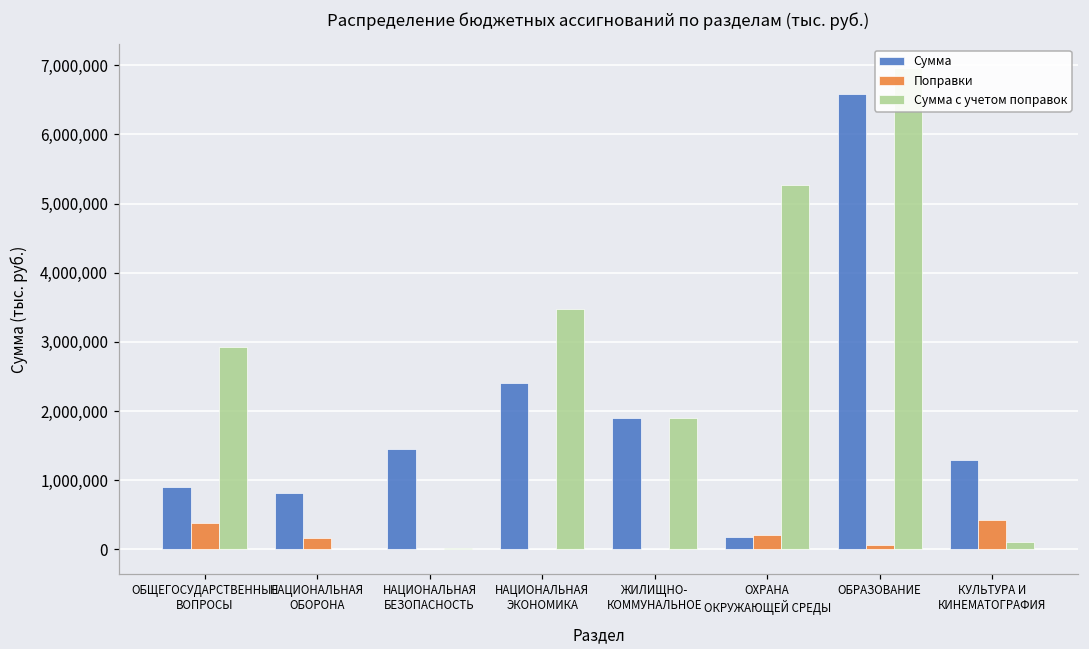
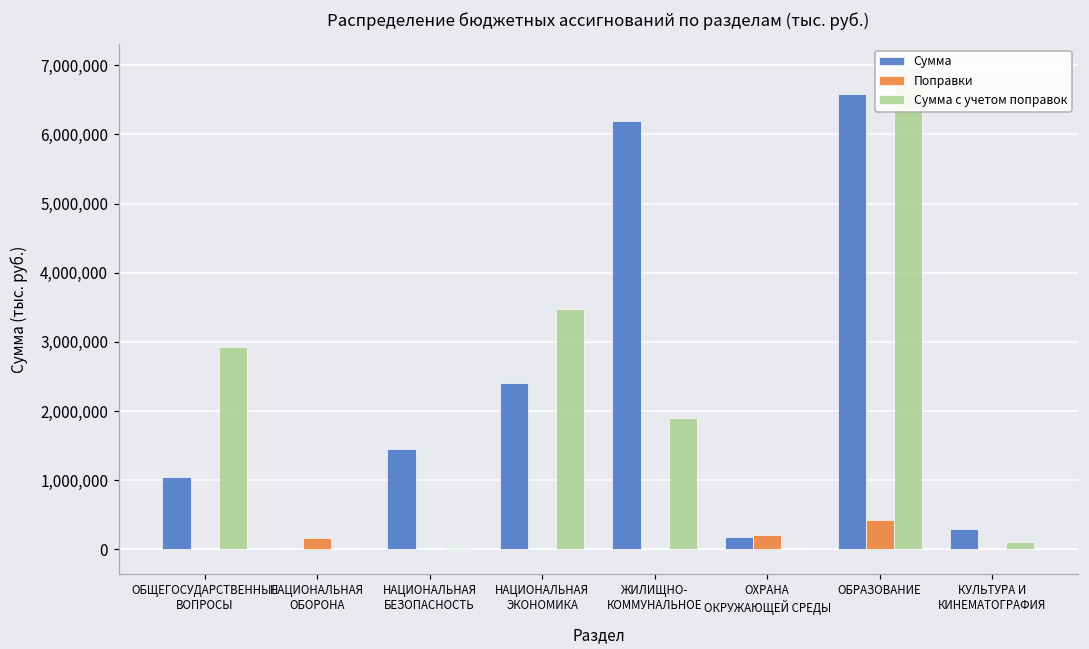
  {
    "Сумма": {
-     "ОБЩЕГОСУДАРСТВЕННЫЕ ВОПРОСЫ": "900,000",
-     "НАЦИОНАЛЬНАЯ ОБОРОНА": "800,000",
+     "ОБЩЕГОСУДАРСТВЕННЫЕ ВОПРОСЫ": "1,000,000",
+     "НАЦИОНАЛЬНАЯ ОБОРОНА": "0",
      "НАЦИОНАЛЬНАЯ БЕЗОПАСНОСТЬ": "1,500,000",
      "НАЦИОНАЛЬНАЯ ЭКОНОМИКА": "2,400,000",
-     "ЖИЛИЩНО- КОММУНАЛЬНОЕ": "1,900,000",
+     "ЖИЛИЩНО- КОММУНАЛЬНОЕ": "6,200,000",
      "ОХРАНА ОКРУЖАЮЩЕЙ СРЕДЫ": "200,000",
      "ОБРАЗОВАНИЕ": "6,600,000",
-     "КУЛЬТУРА И КИНЕМАТОГРАФИЯ": "1,300,000"
+     "КУЛЬТУРА И КИНЕМАТОГРАФИЯ": "300,000"
    },
    "Поправки": {
-     "ОБЩЕГОСУДАРСТВЕННЫЕ ВОПРОСЫ": "400,000",
+     "ОБЩЕГОСУДАРСТВЕННЫЕ ВОПРОСЫ": "0",
      "НАЦИОНАЛЬНАЯ ОБОРОНА": "200,000",
      "НАЦИОНАЛЬНАЯ БЕЗОПАСНОСТЬ": "0",
      "ОХРАНА ОКРУЖАЮЩЕЙ СРЕДЫ": "200,000",
-     "ОБРАЗОВАНИЕ": "100,000",
-     "КУЛЬТУРА И КИНЕМАТОГРАФИЯ": "400,000"
+     "ОБРАЗОВАНИЕ": "400,000",
+     "КУЛЬТУРА И КИНЕМАТОГРАФИЯ": "0"
    },
    "Сумма с учетом поправок": {
      "ОБЩЕГОСУДАРСТВЕННЫЕ ВОПРОСЫ": "2,900,000",
      "НАЦИОНАЛЬНАЯ ЭКОНОМИКА": "3,500,000",
      "ЖИЛИЩНО- КОММУНАЛЬНОЕ": "1,900,000",
-     "ОХРАНА ОКРУЖАЮЩЕЙ СРЕДЫ": "5,300,000",
+     "ОХРАНА ОКРУЖАЮЩЕЙ СРЕДЫ": "0",
      "КУЛЬТУРА И КИНЕМАТОГРАФИЯ": "100,000"
    }
  }
